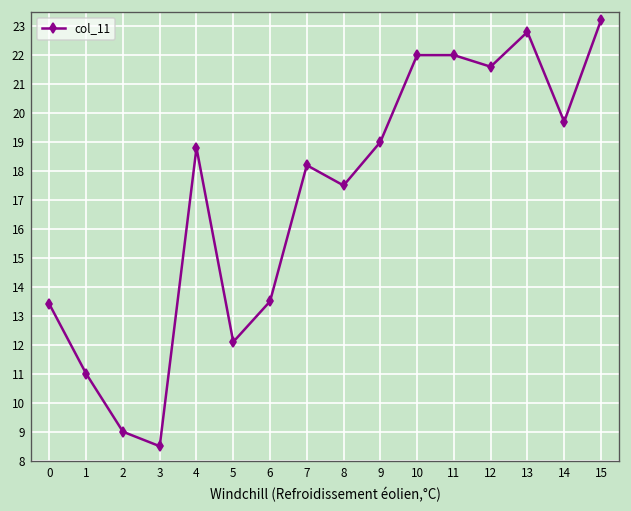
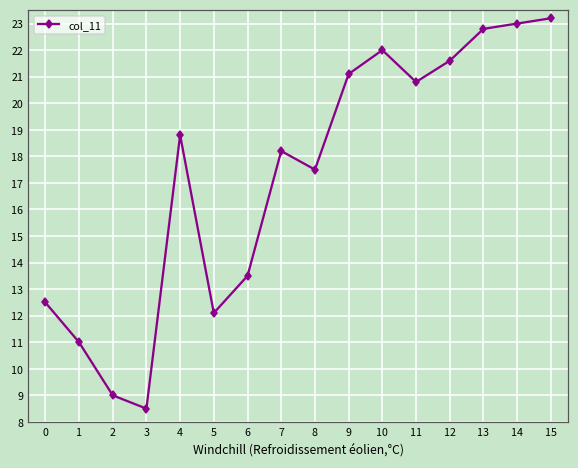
  {
-   "0": 13.4,
+   "0": 12.5,
    "1": 11.0,
    "2": 9.0,
    "3": 8.5,
    "4": 18.8,
    "5": 12.1,
    "6": 13.5,
    "7": 18.2,
    "8": 17.5,
-   "9": 19.0,
+   "9": 21.1,
    "10": 22.0,
-   "11": 22.0,
+   "11": 20.8,
    "12": 21.6,
    "13": 22.8,
-   "14": 19.7,
+   "14": 23.0,
    "15": 23.2
  }
